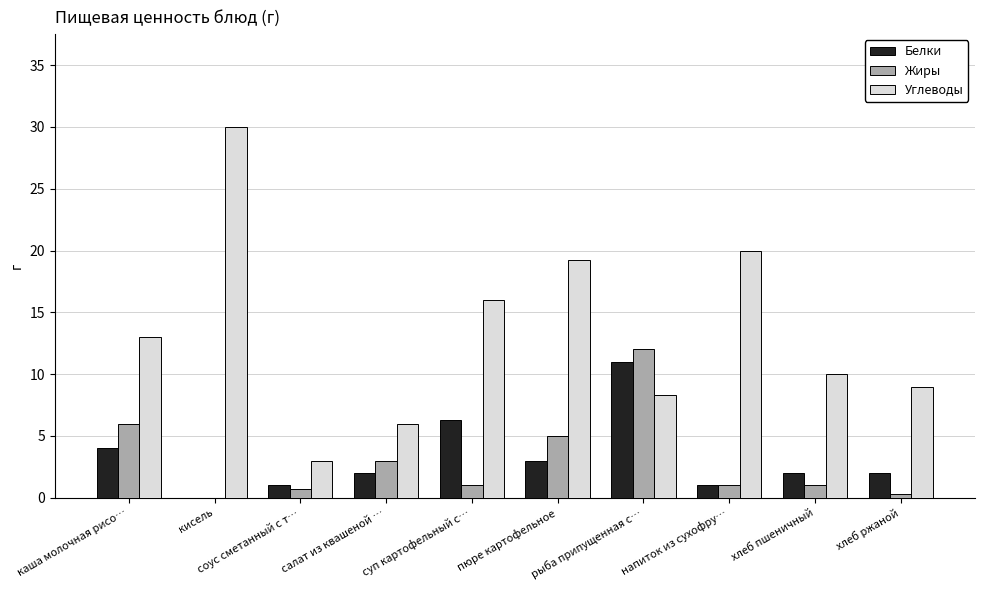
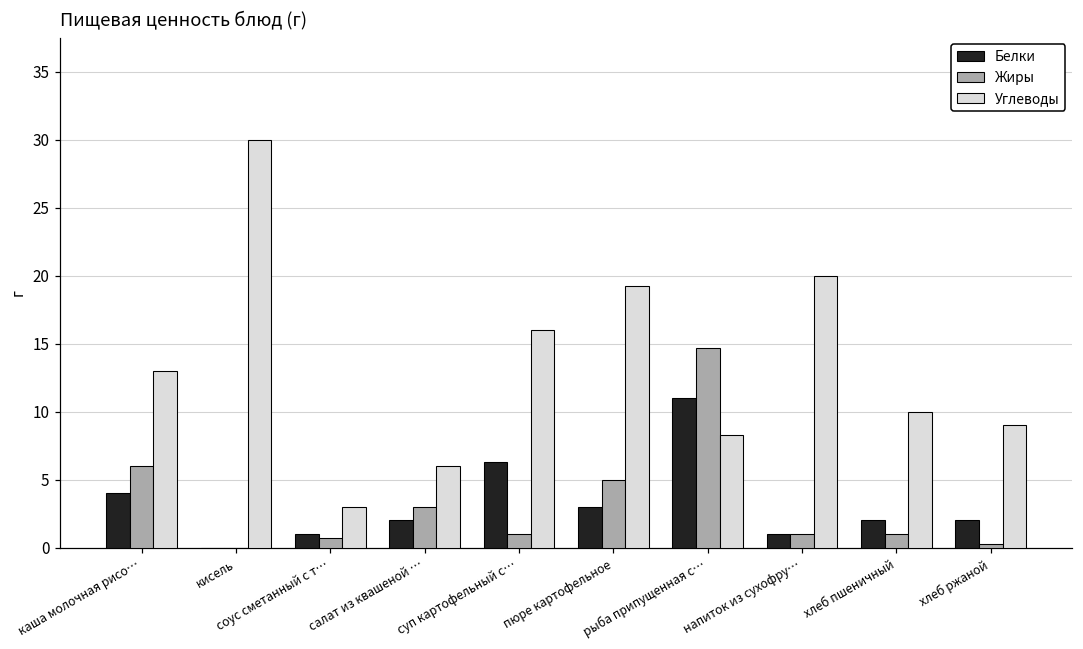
  {
    "Белки": {
      "каша молочная рисо…": 4.0,
      "кисель": 0.0,
      "соус сметанный с т…": 1.0,
      "салат из квашеной …": 2.0,
      "суп картофельный с…": 6.3,
      "пюре картофельное": 3.0,
      "рыба припущенная с…": 11.0,
      "напиток из сухофру…": 1.0,
      "хлеб пшеничный": 2.0,
      "хлеб ржаной": 2.0
    },
    "Жиры": {
      "каша молочная рисо…": 6.0,
      "кисель": 0.0,
      "соус сметанный с т…": 0.7,
      "салат из квашеной …": 3.0,
      "суп картофельный с…": 1.0,
      "пюре картофельное": 5.0,
-     "рыба припущенная с…": 12.0,
+     "рыба припущенная с…": 14.7,
      "напиток из сухофру…": 1.0,
      "хлеб пшеничный": 1.0,
      "хлеб ржаной": 0.3
    },
    "Углеводы": {
      "каша молочная рисо…": 13.0,
      "кисель": 30.0,
      "соус сметанный с т…": 3.0,
      "салат из квашеной …": 6.0,
      "суп картофельный с…": 16.0,
      "пюре картофельное": 19.2,
      "рыба припущенная с…": 8.3,
      "напиток из сухофру…": 20.0,
      "хлеб пшеничный": 10.0,
      "хлеб ржаной": 9.0
    }
  }
